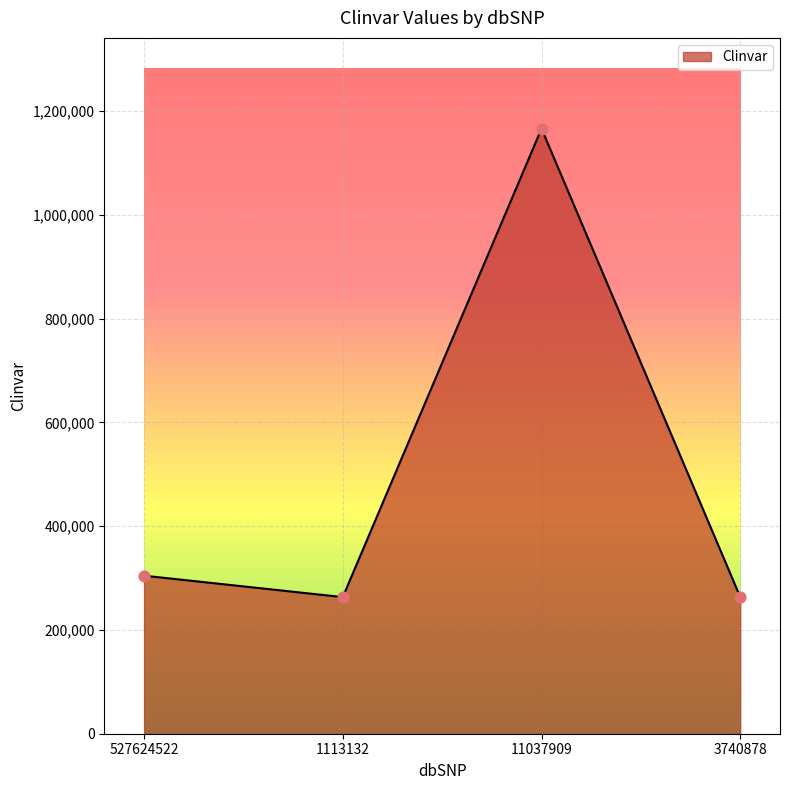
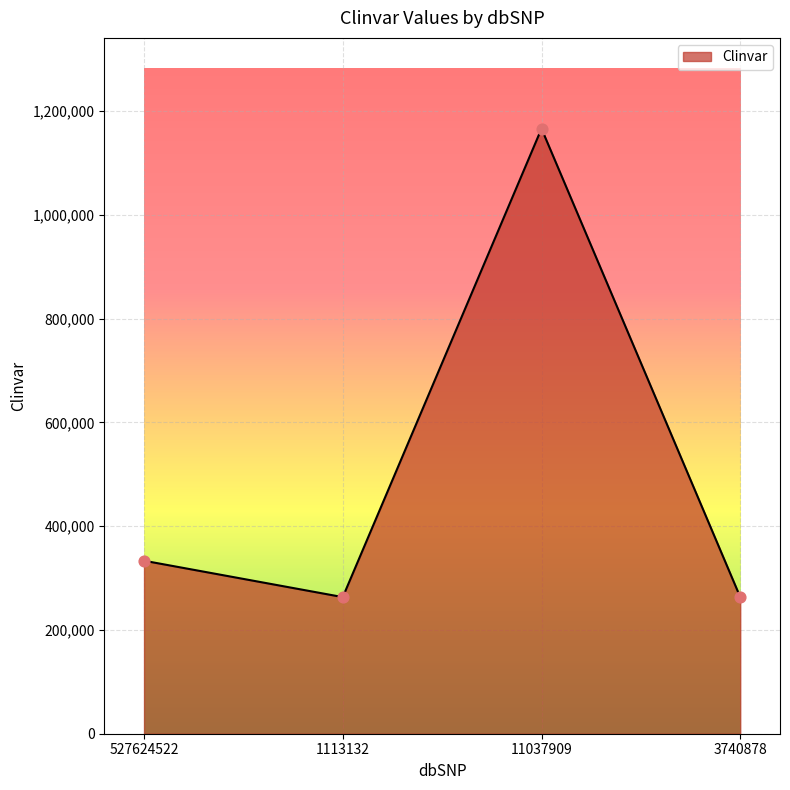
  {
-   "527624522": "300,000",
+   "527624522": "330,000",
    "1113132": "260,000",
    "11037909": "1,170,000",
    "3740878": "260,000"
  }
